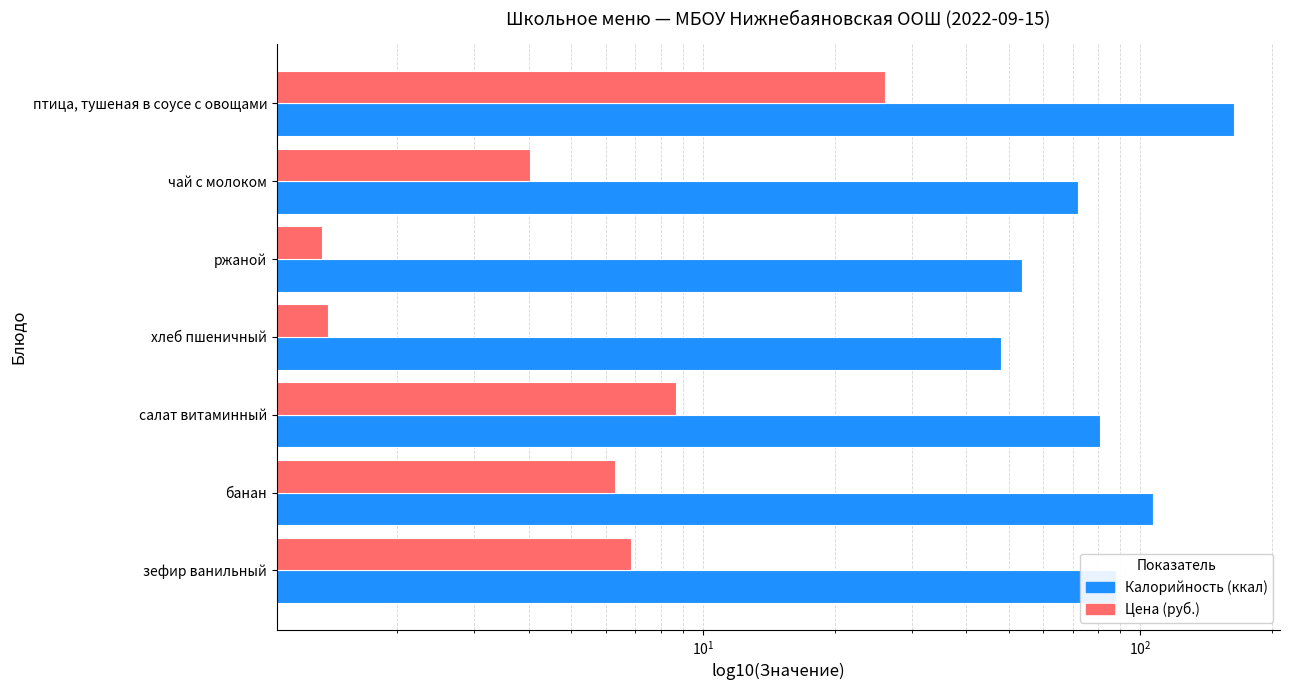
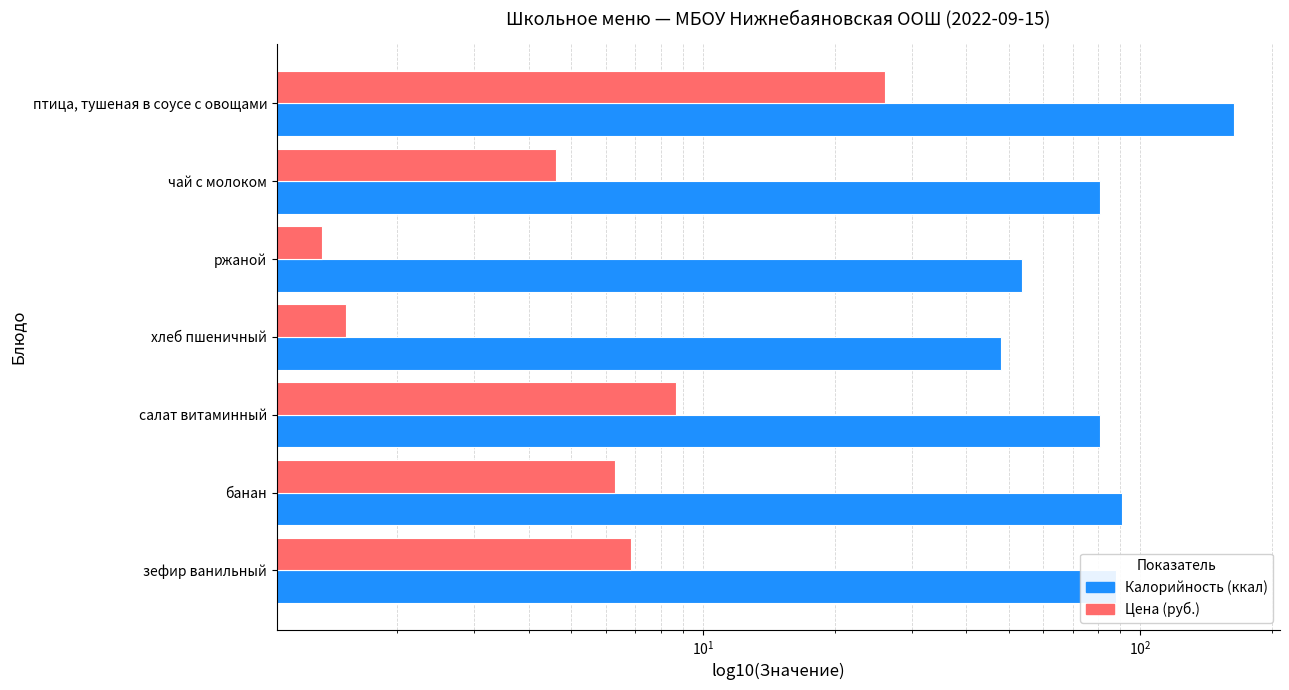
  {
    "Калорийность (ккал)": {
      "птица, тушеная в соусе с овощами": 164,
-     "чай с молоком": 72,
+     "чай с молоком": 81,
      "ржаной": 54,
      "хлеб пшеничный": 48,
      "салат витаминный": 81,
-     "банан": 107
+     "банан": 91
    },
    "Цена (руб.)": {
      "птица, тушеная в соусе с овощами": 26,
-     "чай с молоком": 4.0,
+     "чай с молоком": 4.6,
      "ржаной": 1.35,
-     "хлеб пшеничный": 1.39,
+     "хлеб пшеничный": 1.53,
      "салат витаминный": 8.7,
      "банан": 6.3,
      "зефир ванильный": 6.8
    }
  }
